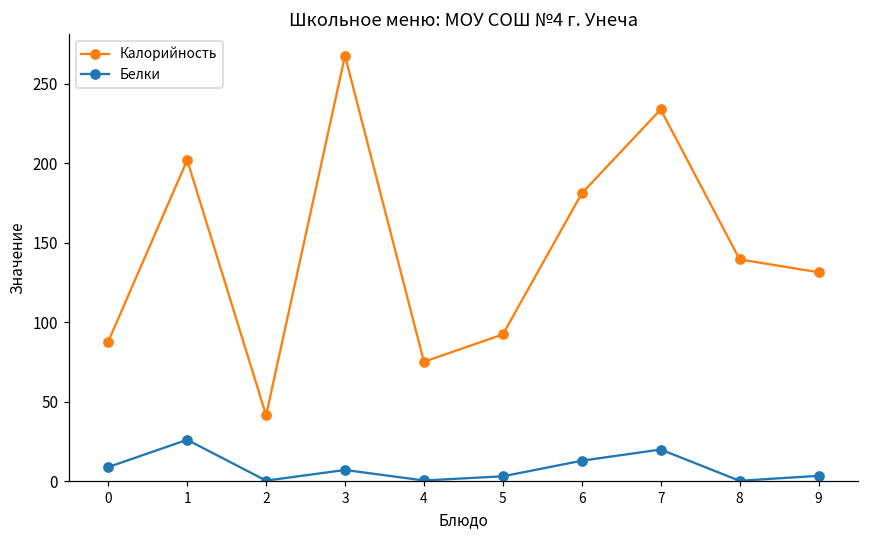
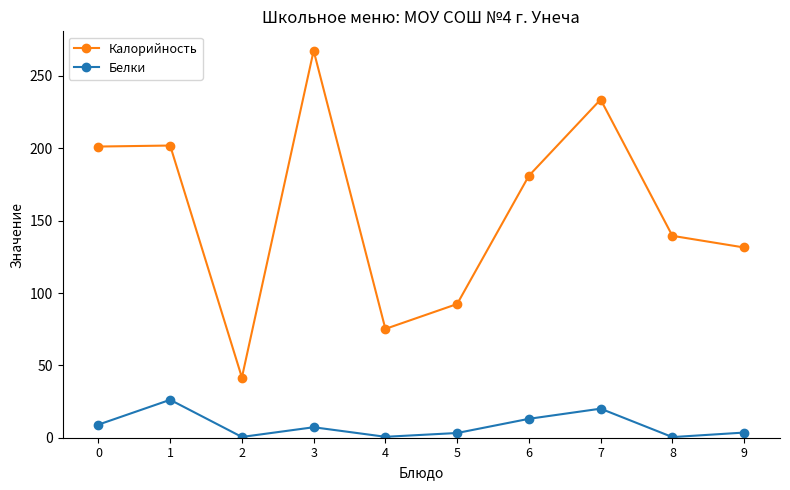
  {
    "Калорийность": {
-     "0": 88,
+     "0": 201,
      "1": 202,
      "2": 42,
      "3": 267,
      "4": 75,
      "5": 92,
      "6": 181,
      "7": 234,
      "8": 140,
      "9": 131
    },
    "Белки": {
      "0": 9,
      "1": 26,
      "2": 1,
      "3": 7,
      "4": 1,
      "5": 3,
      "6": 13,
      "7": 20,
      "8": 0,
      "9": 4
    }
  }
